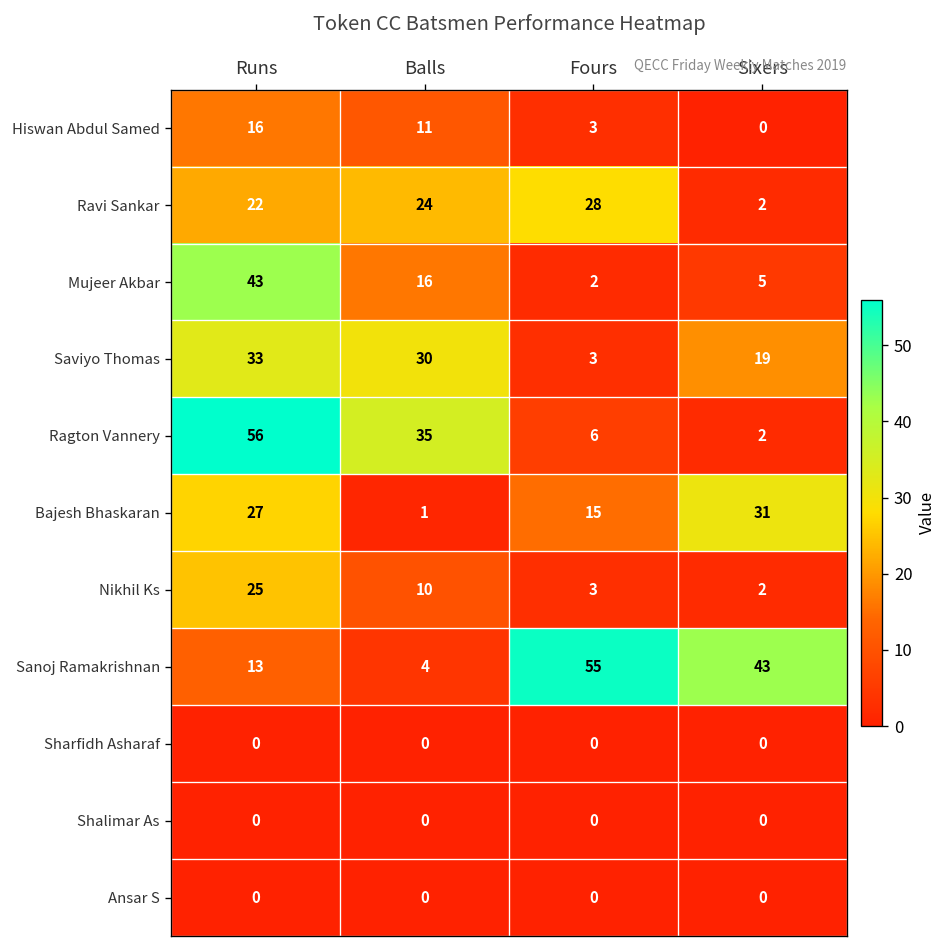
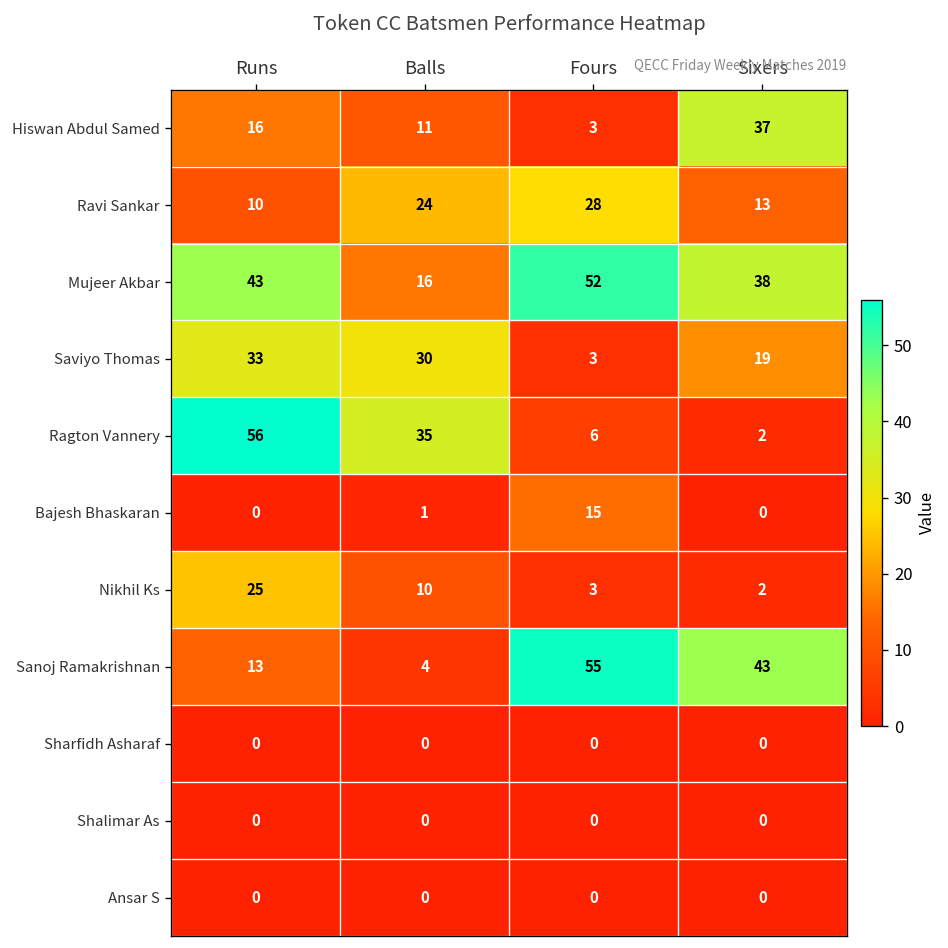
  {
    "Hiswan Abdul Samed": {
      "Runs": 16,
      "Balls": 11,
      "Fours": 3,
-     "Sixers": 0
+     "Sixers": 37
    },
    "Ravi Sankar": {
-     "Runs": 22,
+     "Runs": 10,
      "Balls": 24,
      "Fours": 28,
-     "Sixers": 2
+     "Sixers": 13
    },
    "Mujeer Akbar": {
      "Runs": 43,
      "Balls": 16,
-     "Fours": 2,
-     "Sixers": 5
+     "Fours": 52,
+     "Sixers": 38
    },
    "Saviyo Thomas": {
      "Runs": 33,
      "Balls": 30,
      "Fours": 3,
      "Sixers": 19
    },
    "Ragton Vannery": {
      "Runs": 56,
      "Balls": 35,
      "Fours": 6,
      "Sixers": 2
    },
    "Bajesh Bhaskaran": {
-     "Runs": 27,
+     "Runs": 0,
      "Balls": 1,
      "Fours": 15,
-     "Sixers": 31
+     "Sixers": 0
    },
    "Nikhil Ks": {
      "Runs": 25,
      "Balls": 10,
      "Fours": 3,
      "Sixers": 2
    },
    "Sanoj Ramakrishnan": {
      "Runs": 13,
      "Balls": 4,
      "Fours": 55,
      "Sixers": 43
    },
    "Sharfidh Asharaf": {
      "Runs": 0,
      "Balls": 0,
      "Fours": 0,
      "Sixers": 0
    },
    "Shalimar As": {
      "Runs": 0,
      "Balls": 0,
      "Fours": 0,
      "Sixers": 0
    },
    "Ansar S": {
      "Runs": 0,
      "Balls": 0,
      "Fours": 0,
      "Sixers": 0
    }
  }
